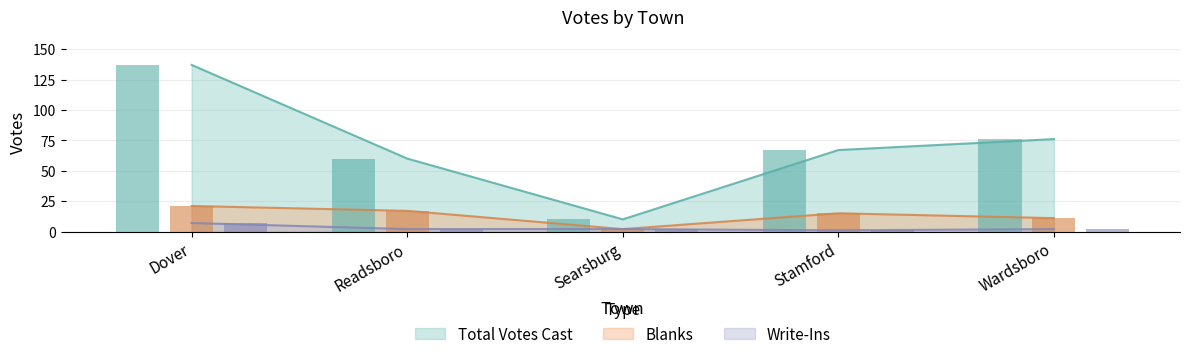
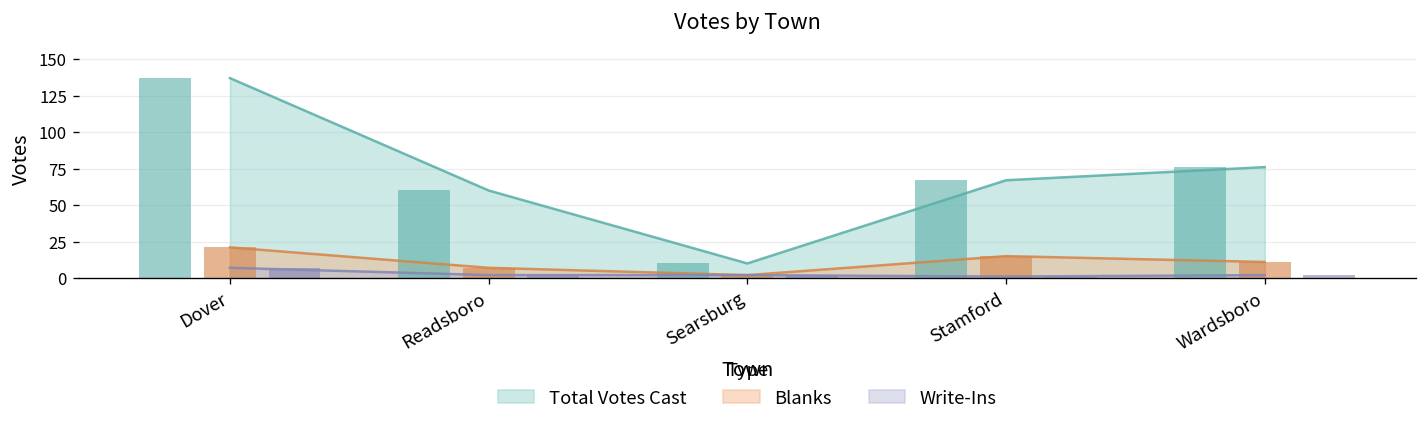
  {
    "Blanks": {
      "Dover": 21,
-     "Readsboro": 17,
+     "Readsboro": 7,
      "Stamford": 15,
      "Wardsboro": 11
    }
  }
